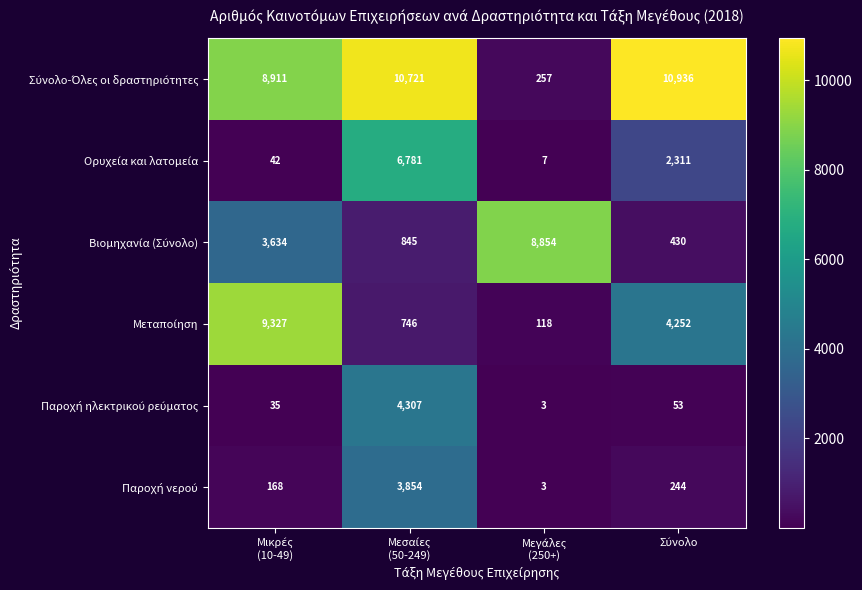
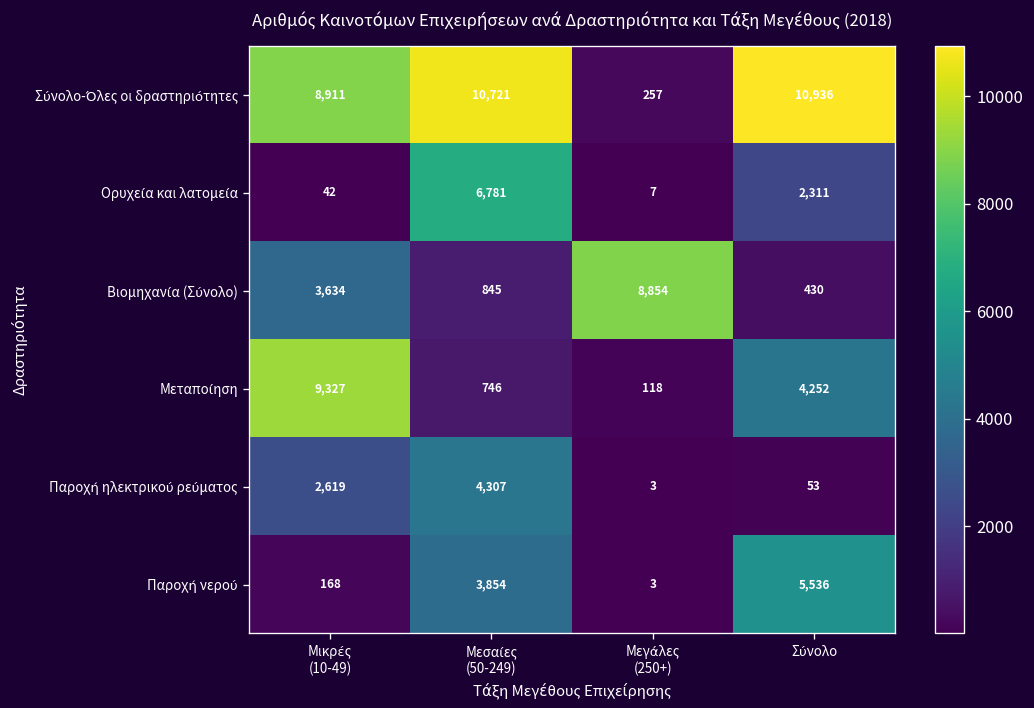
  {
    "Σύνολο-Όλες οι δραστηριότητες": {
      "Μικρές (10-49)": "8,911",
      "Μεσαίες (50-249)": "10,721",
      "Μεγάλες (250+)": "257",
      "Σύνολο": "10,936"
    },
    "Ορυχεία και λατομεία": {
      "Μικρές (10-49)": "42",
      "Μεσαίες (50-249)": "6,781",
      "Μεγάλες (250+)": "7",
      "Σύνολο": "2,311"
    },
    "Βιομηχανία (Σύνολο)": {
      "Μικρές (10-49)": "3,634",
      "Μεσαίες (50-249)": "845",
      "Μεγάλες (250+)": "8,854",
      "Σύνολο": "430"
    },
    "Μεταποίηση": {
      "Μικρές (10-49)": "9,327",
      "Μεσαίες (50-249)": "746",
      "Μεγάλες (250+)": "118",
      "Σύνολο": "4,252"
    },
    "Παροχή ηλεκτρικού ρεύματος": {
-     "Μικρές (10-49)": "35",
+     "Μικρές (10-49)": "2,619",
      "Μεσαίες (50-249)": "4,307",
      "Μεγάλες (250+)": "3",
      "Σύνολο": "53"
    },
    "Παροχή νερού": {
      "Μικρές (10-49)": "168",
      "Μεσαίες (50-249)": "3,854",
      "Μεγάλες (250+)": "3",
-     "Σύνολο": "244"
+     "Σύνολο": "5,536"
    }
  }
